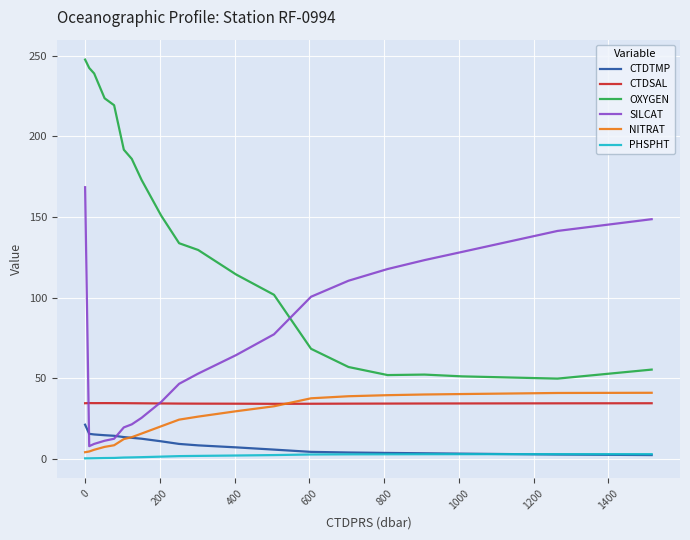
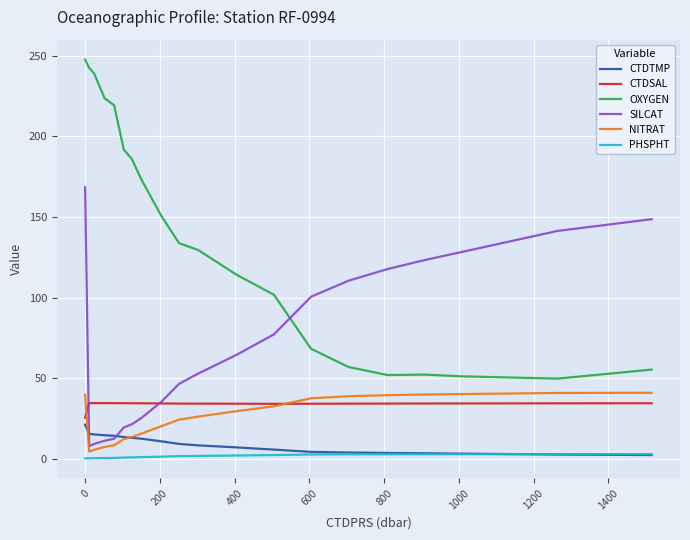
  {
    "CTDTMP": {
      "0": 21
    },
    "CTDSAL": {
-     "0": 35
+     "0": 26
    },
    "OXYGEN": {
      "0": 248
    },
    "SILCAT": {
      "0": 169
    },
    "NITRAT": {
-     "0": 4
+     "0": 40
    },
    "PHSPHT": {
      "0": 0
    }
  }
